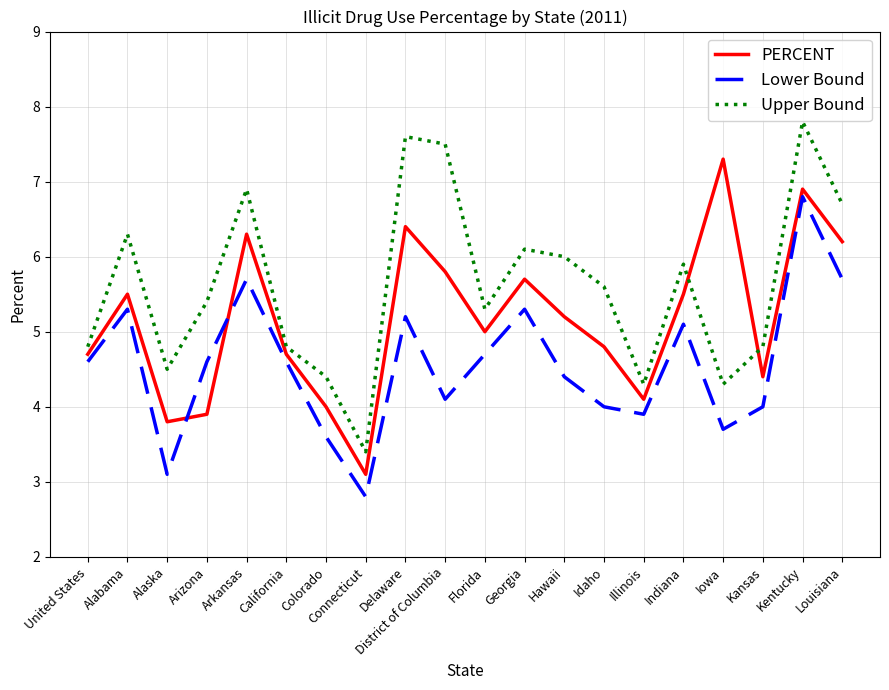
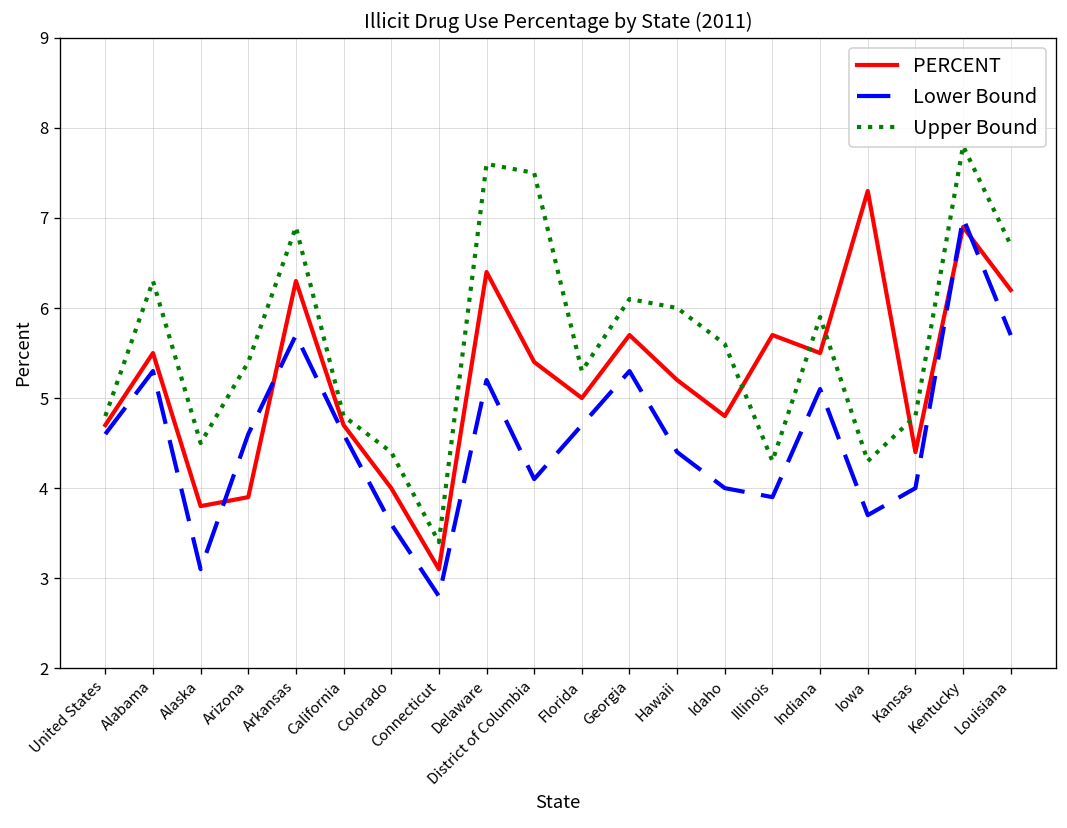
  {
    "PERCENT": {
      "United States": 4.7,
      "Alabama": 5.5,
      "Alaska": 3.8,
      "Arizona": 3.9,
      "Arkansas": 6.3,
      "California": 4.7,
      "Colorado": 4.0,
      "Connecticut": 3.1,
      "Delaware": 6.4,
-     "District of Columbia": 5.8,
+     "District of Columbia": 5.4,
      "Florida": 5.0,
      "Georgia": 5.7,
      "Hawaii": 5.2,
      "Idaho": 4.8,
-     "Illinois": 4.1,
+     "Illinois": 5.7,
      "Indiana": 5.5,
      "Iowa": 7.3,
      "Kansas": 4.4,
      "Kentucky": 6.9,
      "Louisiana": 6.2
    },
    "Lower Bound": {
      "United States": 4.6,
      "Alabama": 5.3,
      "Alaska": 3.1,
      "Arizona": 4.6,
      "Arkansas": 5.7,
      "California": 4.6,
      "Colorado": 3.6,
      "Connecticut": 2.8,
      "Delaware": 5.2,
      "District of Columbia": 4.1,
      "Florida": 4.7,
      "Georgia": 5.3,
      "Hawaii": 4.4,
      "Idaho": 4.0,
      "Illinois": 3.9,
      "Indiana": 5.1,
      "Iowa": 3.7,
      "Kansas": 4.0,
-     "Kentucky": 6.8,
+     "Kentucky": 7.0,
      "Louisiana": 5.7
    },
    "Upper Bound": {
      "United States": 4.8,
      "Alabama": 6.3,
      "Alaska": 4.5,
      "Arizona": 5.4,
      "Arkansas": 6.9,
      "California": 4.8,
      "Colorado": 4.4,
      "Connecticut": 3.4,
      "Delaware": 7.6,
      "District of Columbia": 7.5,
      "Florida": 5.3,
      "Georgia": 6.1,
      "Hawaii": 6.0,
      "Idaho": 5.6,
      "Illinois": 4.3,
      "Indiana": 5.9,
      "Iowa": 4.3,
      "Kansas": 4.8,
      "Kentucky": 7.8,
      "Louisiana": 6.7
    }
  }
